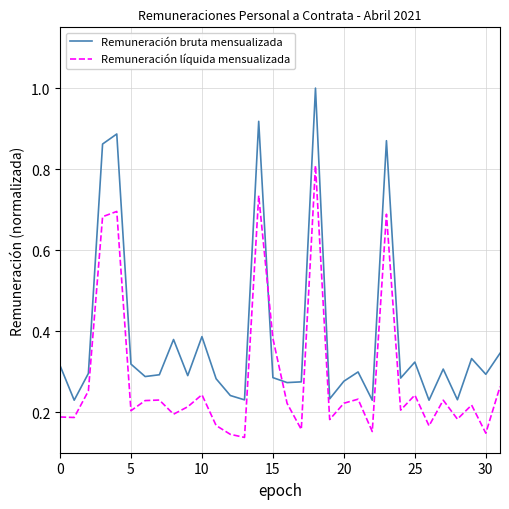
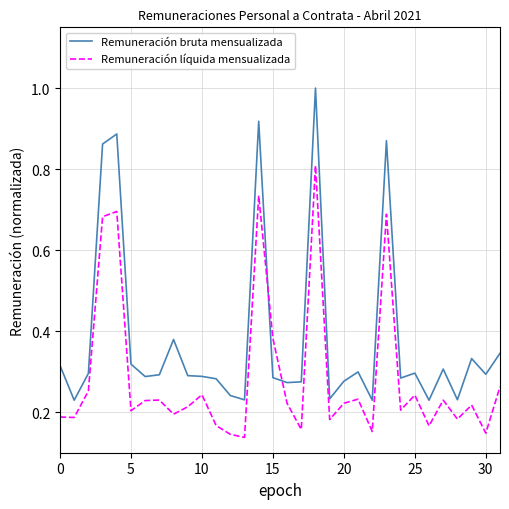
  {
    "Remuneración bruta mensualizada": {
      "0": 0.32,
      "5": 0.32,
-     "10": 0.39,
+     "10": 0.29,
      "15": 0.29,
      "20": 0.28,
-     "25": 0.32,
+     "25": 0.30,
      "30": 0.29
    },
    "Remuneración líquida mensualizada": {
      "0": 0.19,
      "5": 0.20,
      "10": 0.24,
      "15": 0.38,
      "20": 0.22,
      "25": 0.24,
      "30": 0.15
    }
  }
